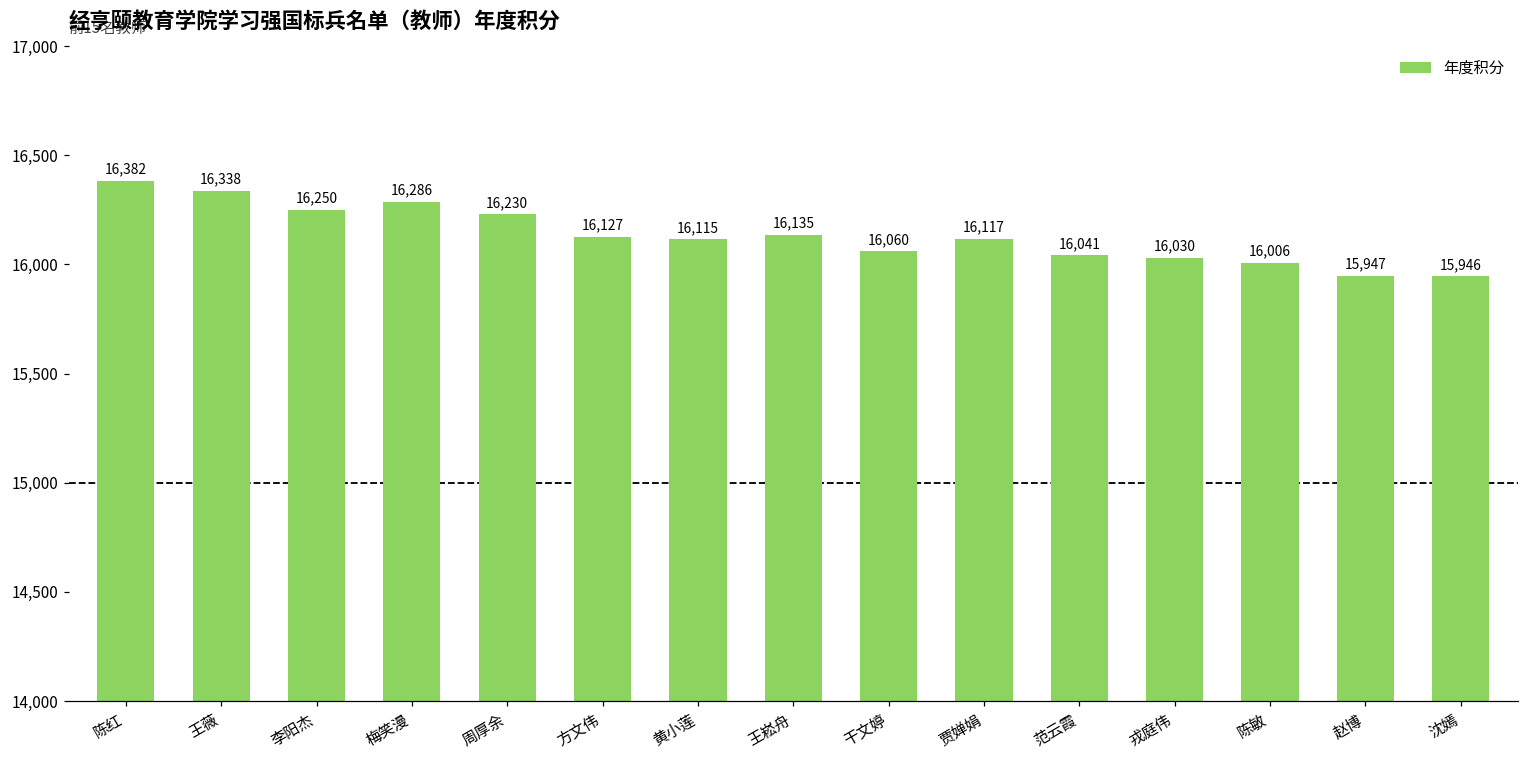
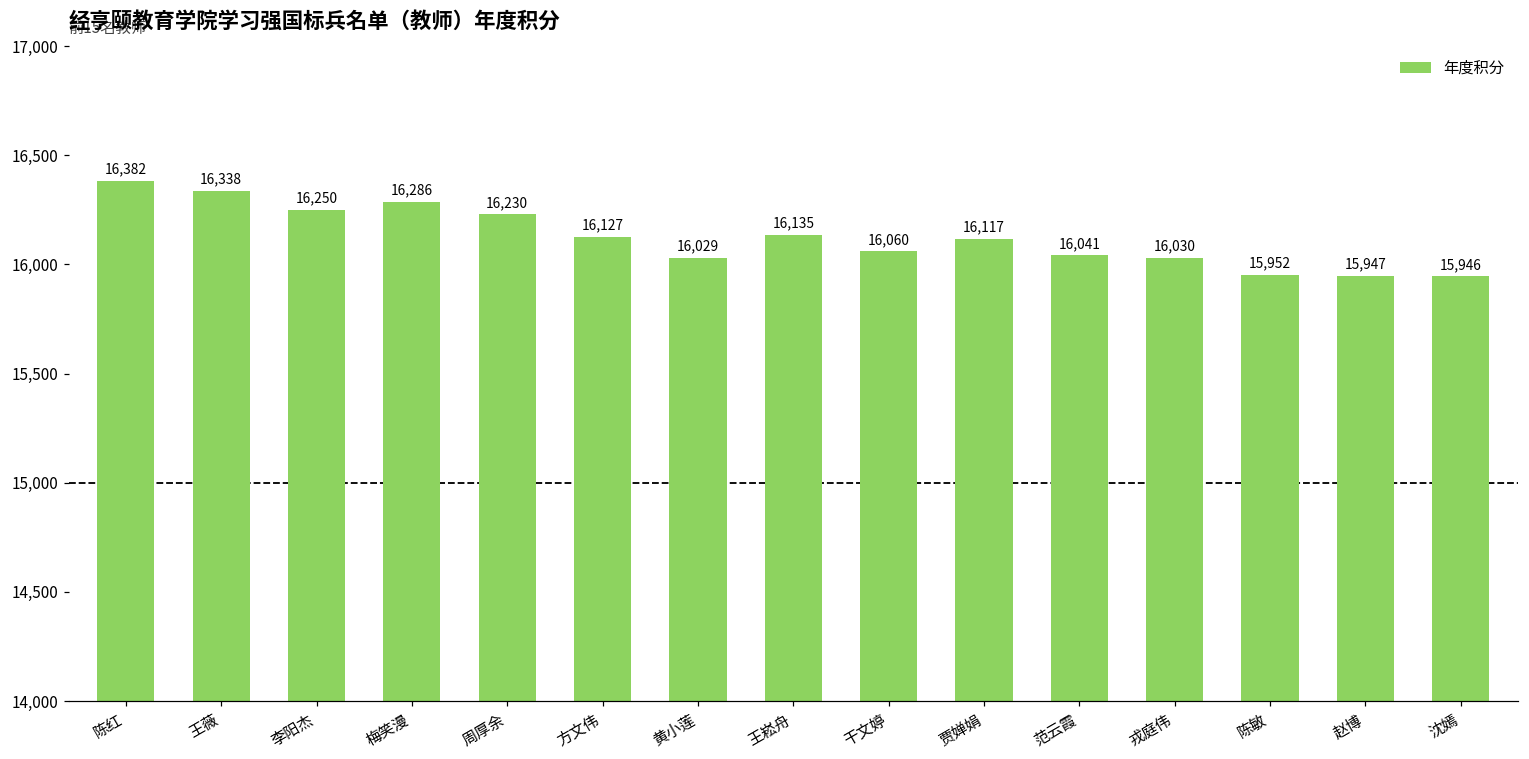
  {
    "陈红": "16,382",
    "王薇": "16,338",
    "李阳杰": "16,250",
    "梅笑漫": "16,286",
    "周厚余": "16,230",
    "方文伟": "16,127",
-   "黄小莲": "16,115",
+   "黄小莲": "16,029",
    "王崧舟": "16,135",
    "干文婷": "16,060",
    "贾婵娟": "16,117",
    "范云霞": "16,041",
    "戎庭伟": "16,030",
-   "陈敏": "16,006",
+   "陈敏": "15,952",
    "赵博": "15,947",
    "沈嫣": "15,946"
  }
